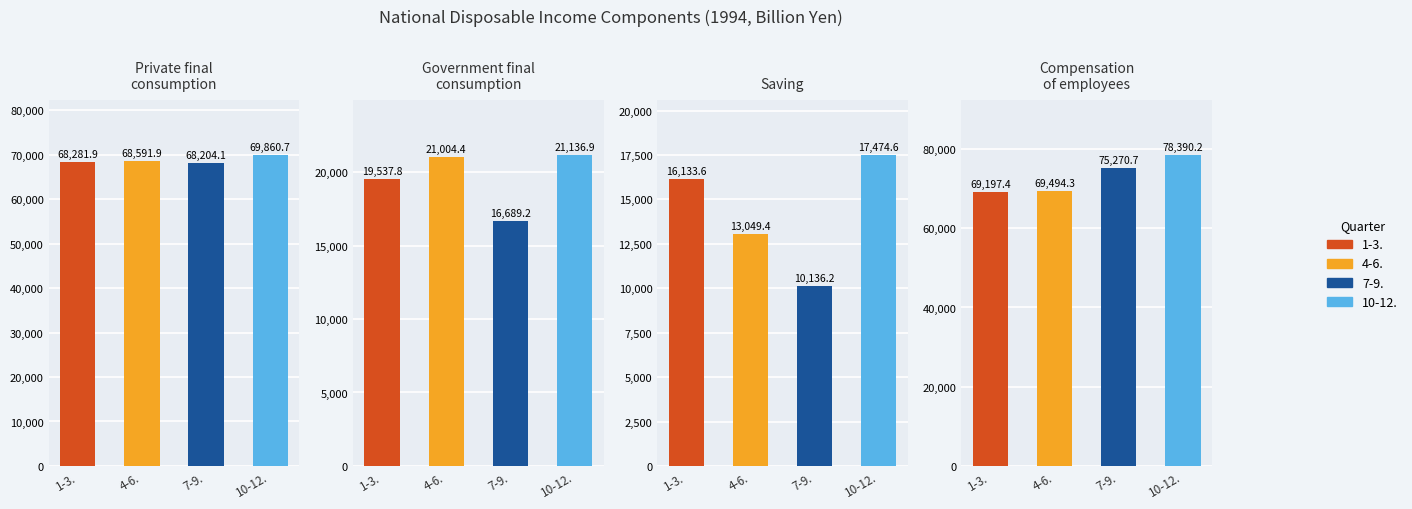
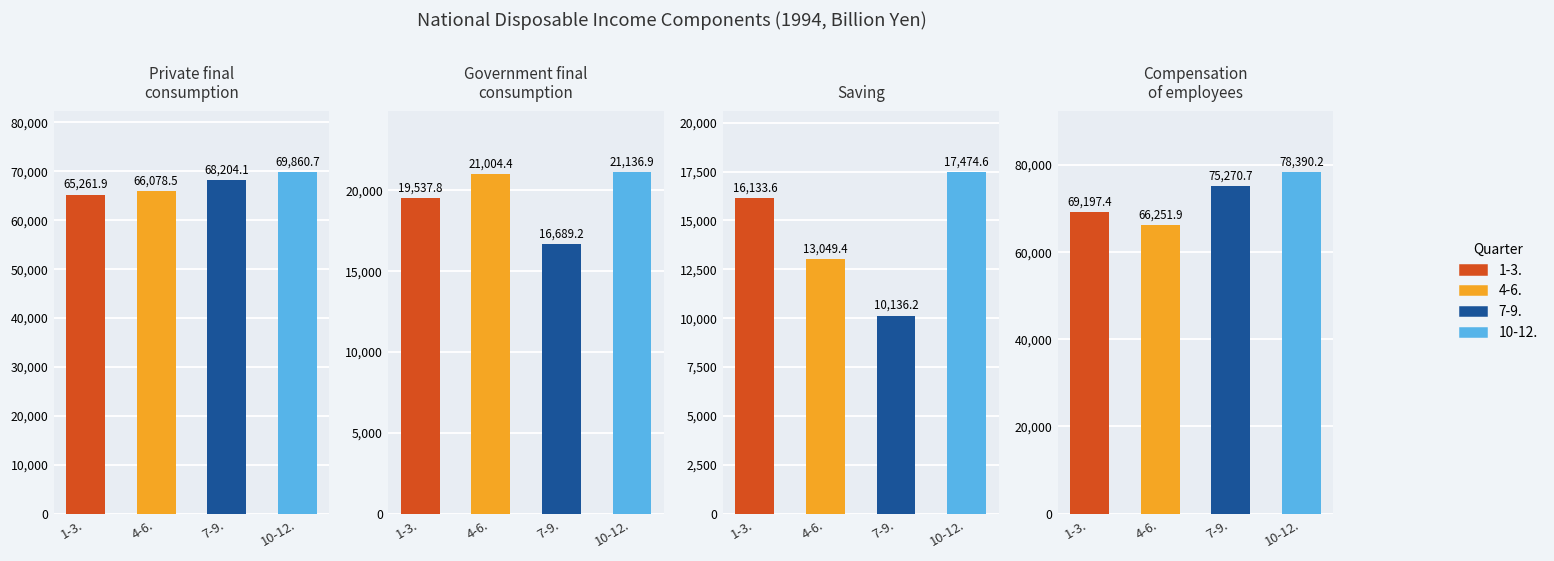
  {
    "Private final consumption": {
-     "1-3.": "68,281.9",
-     "4-6.": "68,591.9",
+     "1-3.": "65,261.9",
+     "4-6.": "66,078.5",
      "7-9.": "68,204.1",
      "10-12.": "69,860.7"
    },
    "Government final consumption": {
      "1-3.": "19,537.8",
      "4-6.": "21,004.4",
      "7-9.": "16,689.2",
      "10-12.": "21,136.9"
    },
    "Saving": {
      "1-3.": "16,133.6",
      "4-6.": "13,049.4",
      "7-9.": "10,136.2",
      "10-12.": "17,474.6"
    },
    "Compensation of employees": {
      "1-3.": "69,197.4",
-     "4-6.": "69,494.3",
+     "4-6.": "66,251.9",
      "7-9.": "75,270.7",
      "10-12.": "78,390.2"
    }
  }
